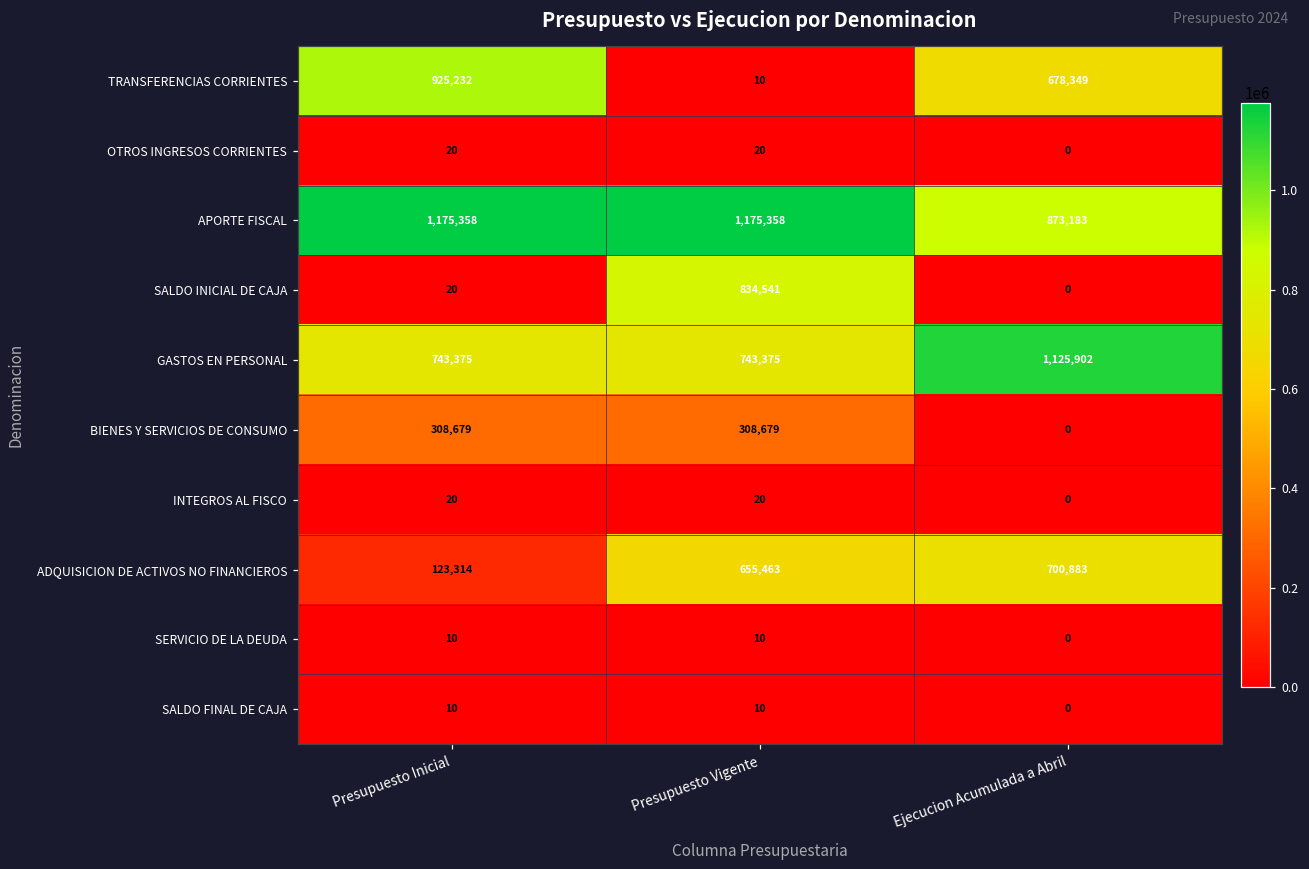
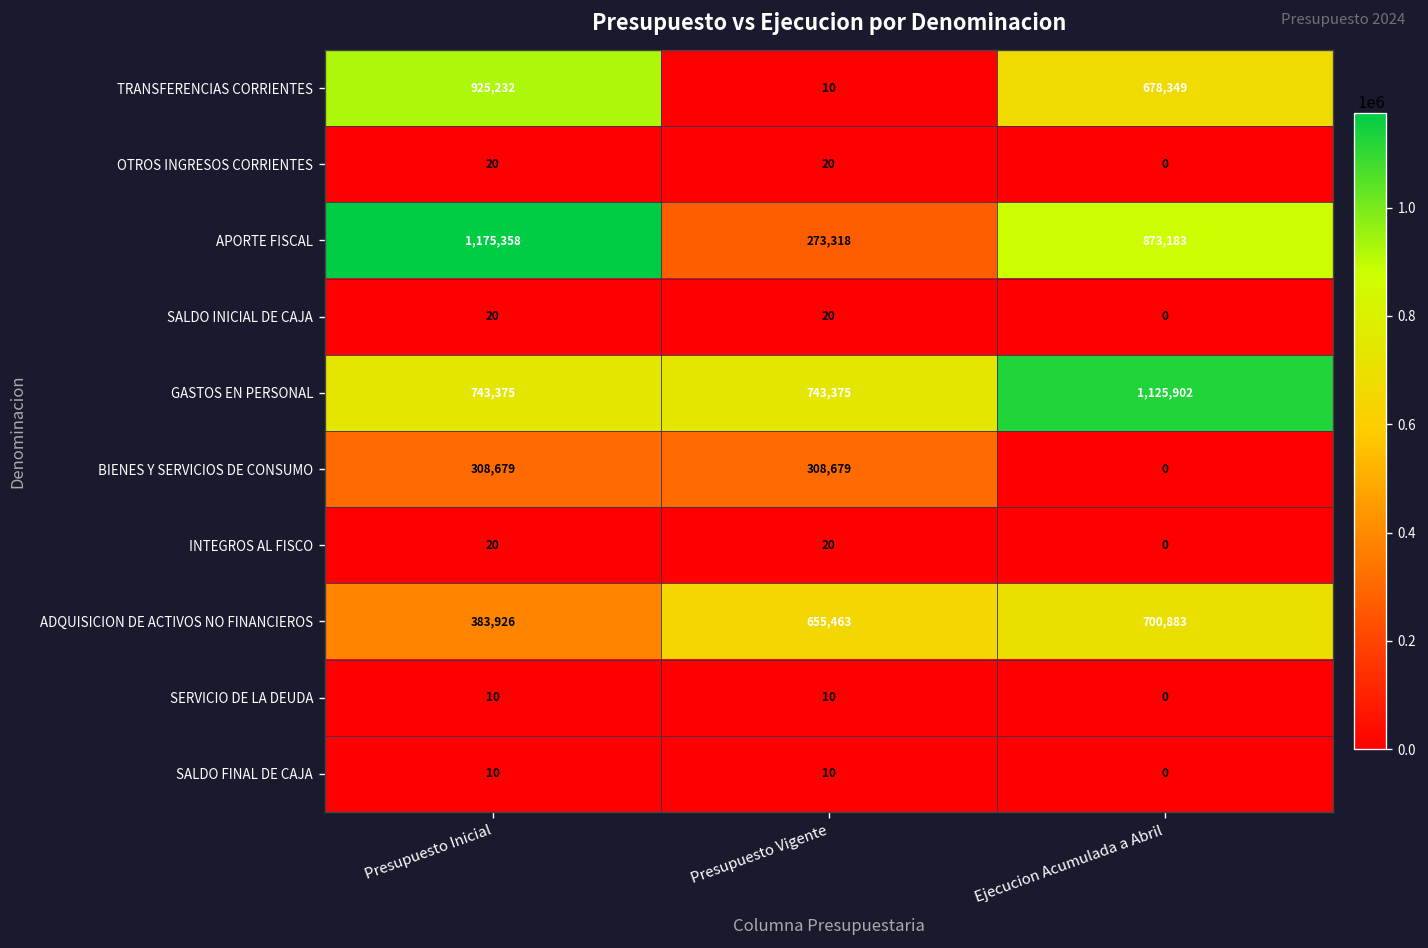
  {
    "TRANSFERENCIAS CORRIENTES": {
      "Presupuesto Inicial": "925,232",
      "Presupuesto Vigente": "10",
      "Ejecucion Acumulada a Abril": "678,349"
    },
    "OTROS INGRESOS CORRIENTES": {
      "Presupuesto Inicial": "20",
      "Presupuesto Vigente": "20",
      "Ejecucion Acumulada a Abril": "0"
    },
    "APORTE FISCAL": {
      "Presupuesto Inicial": "1,175,358",
-     "Presupuesto Vigente": "1,175,358",
+     "Presupuesto Vigente": "273,318",
      "Ejecucion Acumulada a Abril": "873,183"
    },
    "SALDO INICIAL DE CAJA": {
      "Presupuesto Inicial": "20",
-     "Presupuesto Vigente": "834,541",
+     "Presupuesto Vigente": "20",
      "Ejecucion Acumulada a Abril": "0"
    },
    "GASTOS EN PERSONAL": {
      "Presupuesto Inicial": "743,375",
      "Presupuesto Vigente": "743,375",
      "Ejecucion Acumulada a Abril": "1,125,902"
    },
    "BIENES Y SERVICIOS DE CONSUMO": {
      "Presupuesto Inicial": "308,679",
      "Presupuesto Vigente": "308,679",
      "Ejecucion Acumulada a Abril": "0"
    },
    "INTEGROS AL FISCO": {
      "Presupuesto Inicial": "20",
      "Presupuesto Vigente": "20",
      "Ejecucion Acumulada a Abril": "0"
    },
    "ADQUISICION DE ACTIVOS NO FINANCIEROS": {
-     "Presupuesto Inicial": "123,314",
+     "Presupuesto Inicial": "383,926",
      "Presupuesto Vigente": "655,463",
      "Ejecucion Acumulada a Abril": "700,883"
    },
    "SERVICIO DE LA DEUDA": {
      "Presupuesto Inicial": "10",
      "Presupuesto Vigente": "10",
      "Ejecucion Acumulada a Abril": "0"
    },
    "SALDO FINAL DE CAJA": {
      "Presupuesto Inicial": "10",
      "Presupuesto Vigente": "10",
      "Ejecucion Acumulada a Abril": "0"
    }
  }
